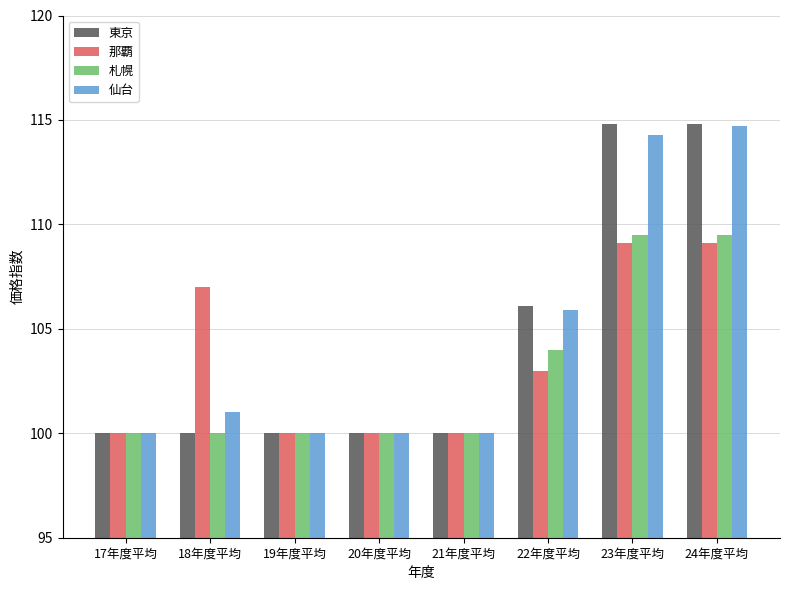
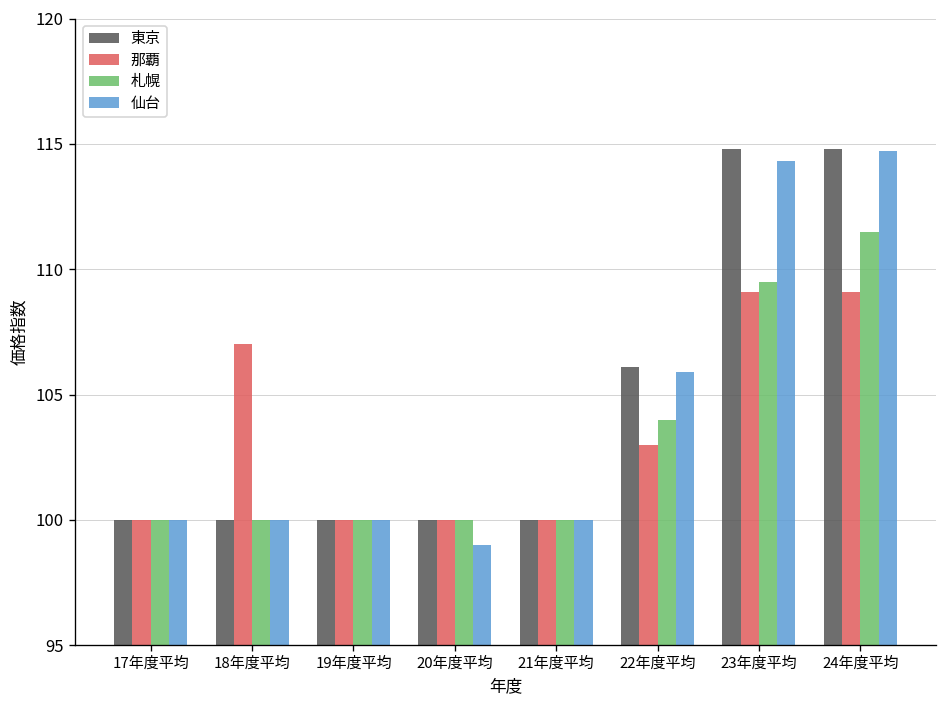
  {
    "東京": {
      "17年度平均": 100.0,
      "18年度平均": 100.0,
      "19年度平均": 100.0,
      "20年度平均": 100.0,
      "21年度平均": 100.0,
      "22年度平均": 106.1,
      "23年度平均": 114.8,
      "24年度平均": 114.8
    },
    "那覇": {
      "17年度平均": 100.0,
      "18年度平均": 107.0,
      "19年度平均": 100.0,
      "20年度平均": 100.0,
      "21年度平均": 100.0,
      "22年度平均": 103.0,
      "23年度平均": 109.1,
      "24年度平均": 109.1
    },
    "札幌": {
      "17年度平均": 100.0,
      "18年度平均": 100.0,
      "19年度平均": 100.0,
      "20年度平均": 100.0,
      "21年度平均": 100.0,
      "22年度平均": 104.0,
      "23年度平均": 109.5,
-     "24年度平均": 109.5
+     "24年度平均": 111.5
    },
    "仙台": {
      "17年度平均": 100,
-     "18年度平均": 101,
+     "18年度平均": 100,
      "19年度平均": 100,
-     "20年度平均": 100,
+     "20年度平均": 99,
      "21年度平均": 100,
      "22年度平均": 106,
      "23年度平均": 114.3,
      "24年度平均": 114.7
    }
  }
